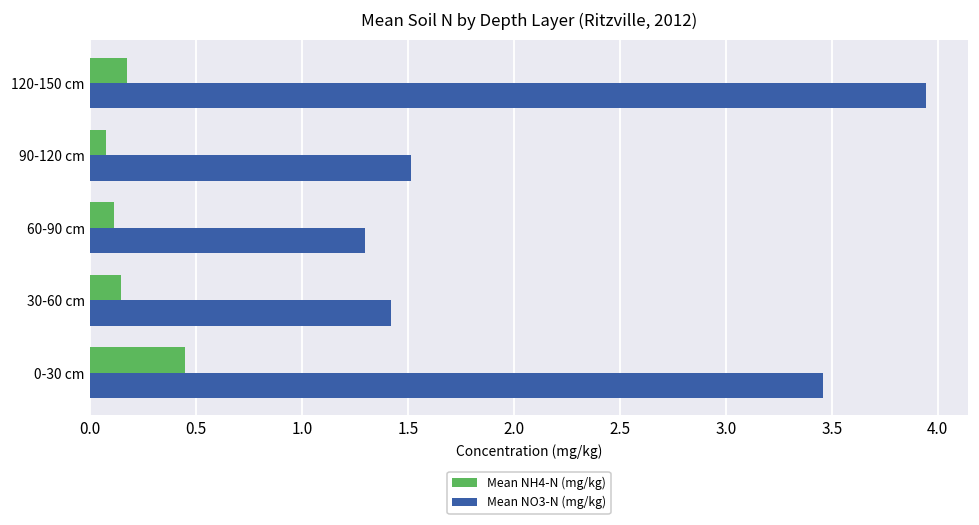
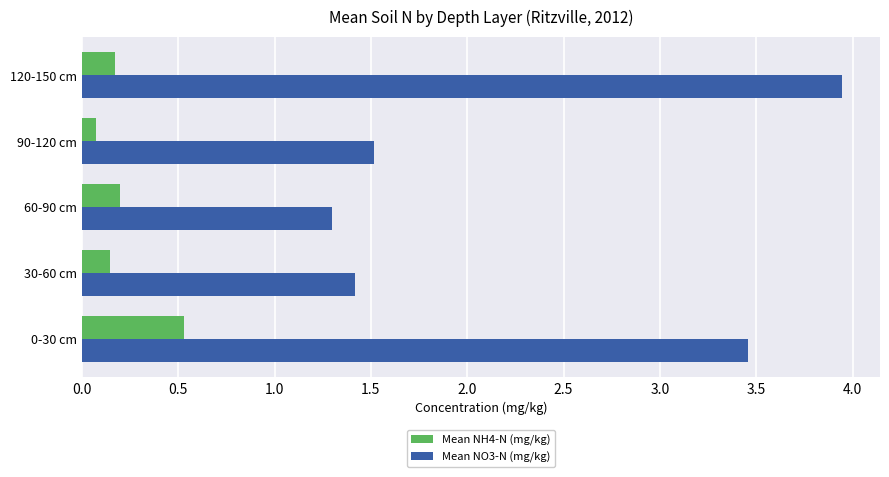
  {
    "Mean NH4-N (mg/kg)": {
      "120-150 cm": 0.17,
      "90-120 cm": 0.07,
-     "60-90 cm": 0.11,
+     "60-90 cm": 0.20,
      "30-60 cm": 0.15,
-     "0-30 cm": 0.45
+     "0-30 cm": 0.53
    },
    "Mean NO3-N (mg/kg)": {
      "120-150 cm": 3.95,
      "90-120 cm": 1.51,
      "60-90 cm": 1.30,
      "30-60 cm": 1.42,
      "0-30 cm": 3.46
    }
  }
